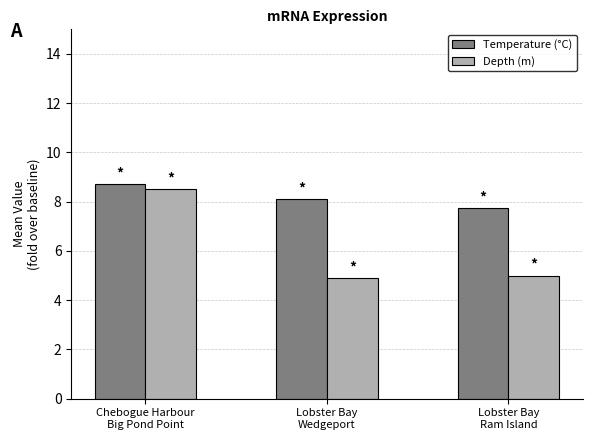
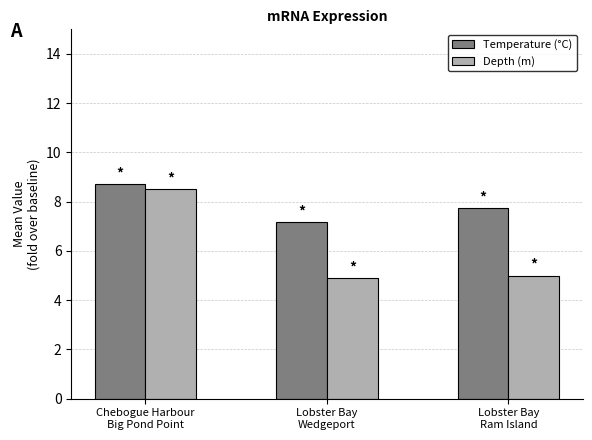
  {
    "Temperature (°C)": {
      "Chebogue Harbour Big Pond Point": 8.7,
-     "Lobster Bay Wedgeport": 8.1,
+     "Lobster Bay Wedgeport": 7.2,
      "Lobster Bay Ram Island": 7.8
    },
    "Depth (m)": {
      "Chebogue Harbour Big Pond Point": 8.5,
      "Lobster Bay Wedgeport": 4.9,
      "Lobster Bay Ram Island": 5.0
    }
  }
